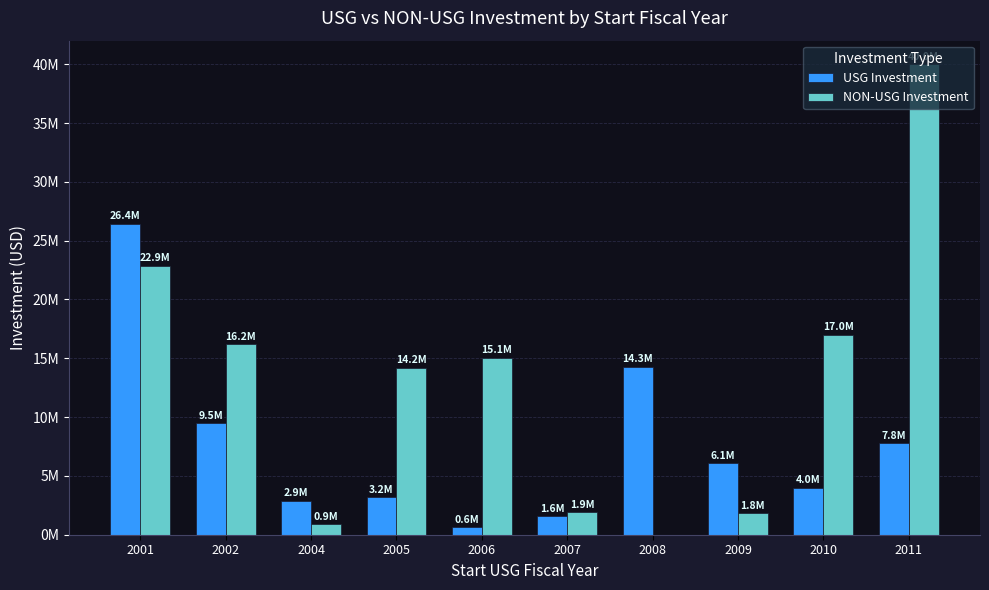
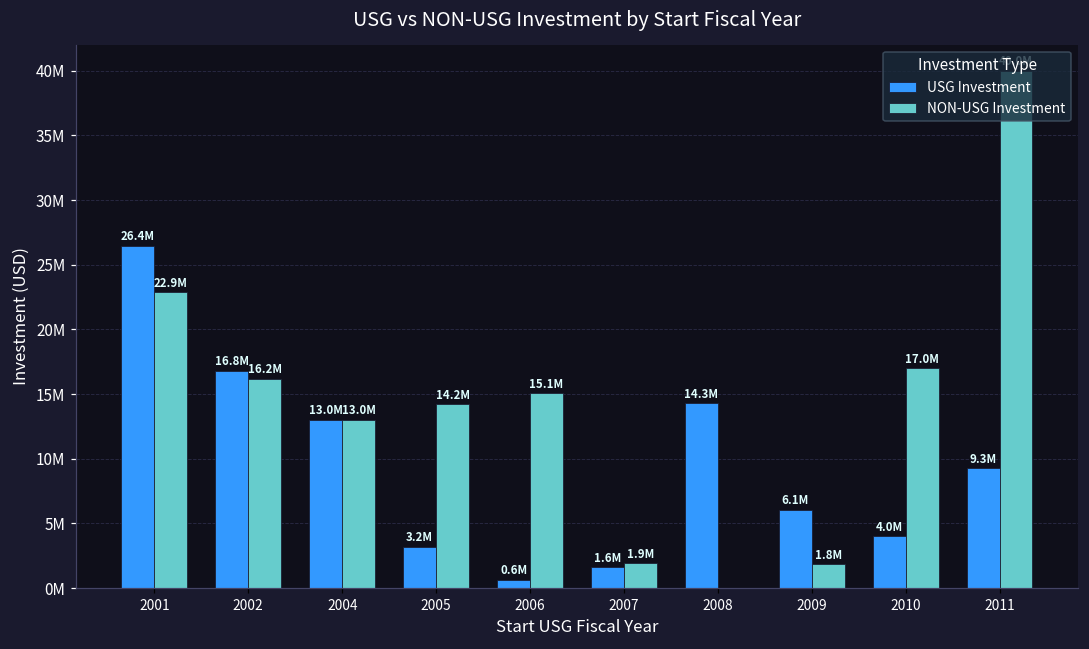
  {
    "USG Investment": {
      "2001": "26.4M",
-     "2002": "9.5M",
-     "2004": "2.9M",
+     "2002": "16.8M",
+     "2004": "13.0M",
      "2005": "3.2M",
      "2006": "0.6M",
      "2007": "1.6M",
      "2008": "14.3M",
      "2009": "6.1M",
      "2010": "4.0M",
-     "2011": "7.8M"
+     "2011": "9.3M"
    },
    "NON-USG Investment": {
      "2001": "22.9M",
      "2002": "16.2M",
-     "2004": "0.9M",
+     "2004": "13.0M",
      "2005": "14.2M",
      "2006": "15.1M",
      "2007": "1.9M",
      "2009": "1.8M",
      "2010": "17.0M"
    }
  }
